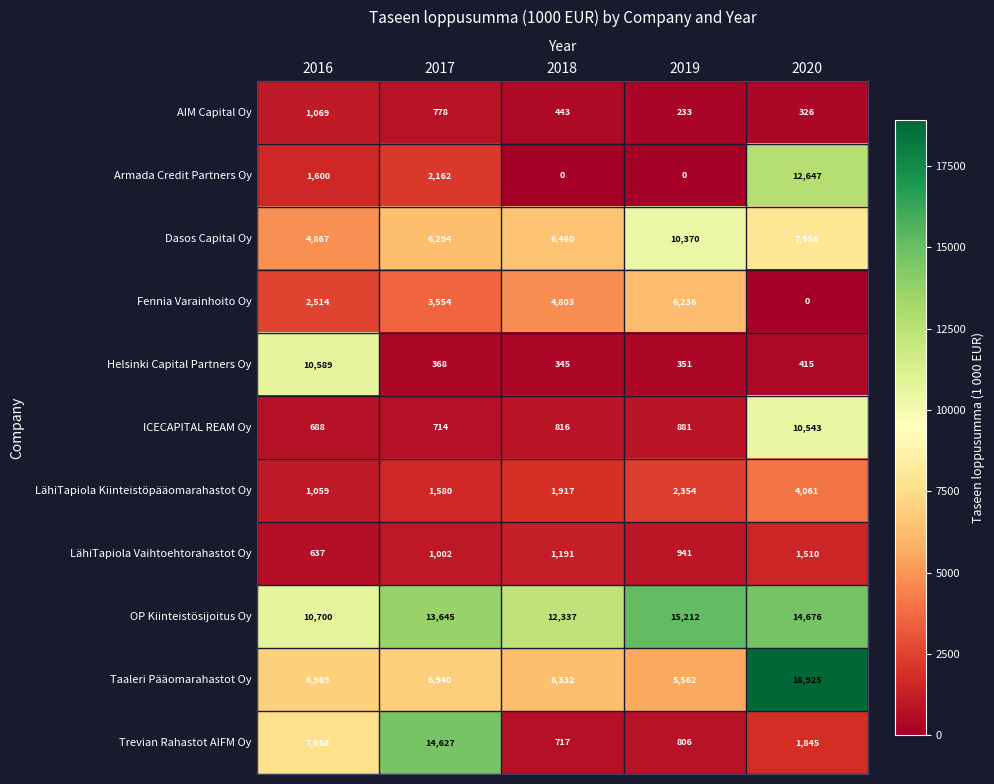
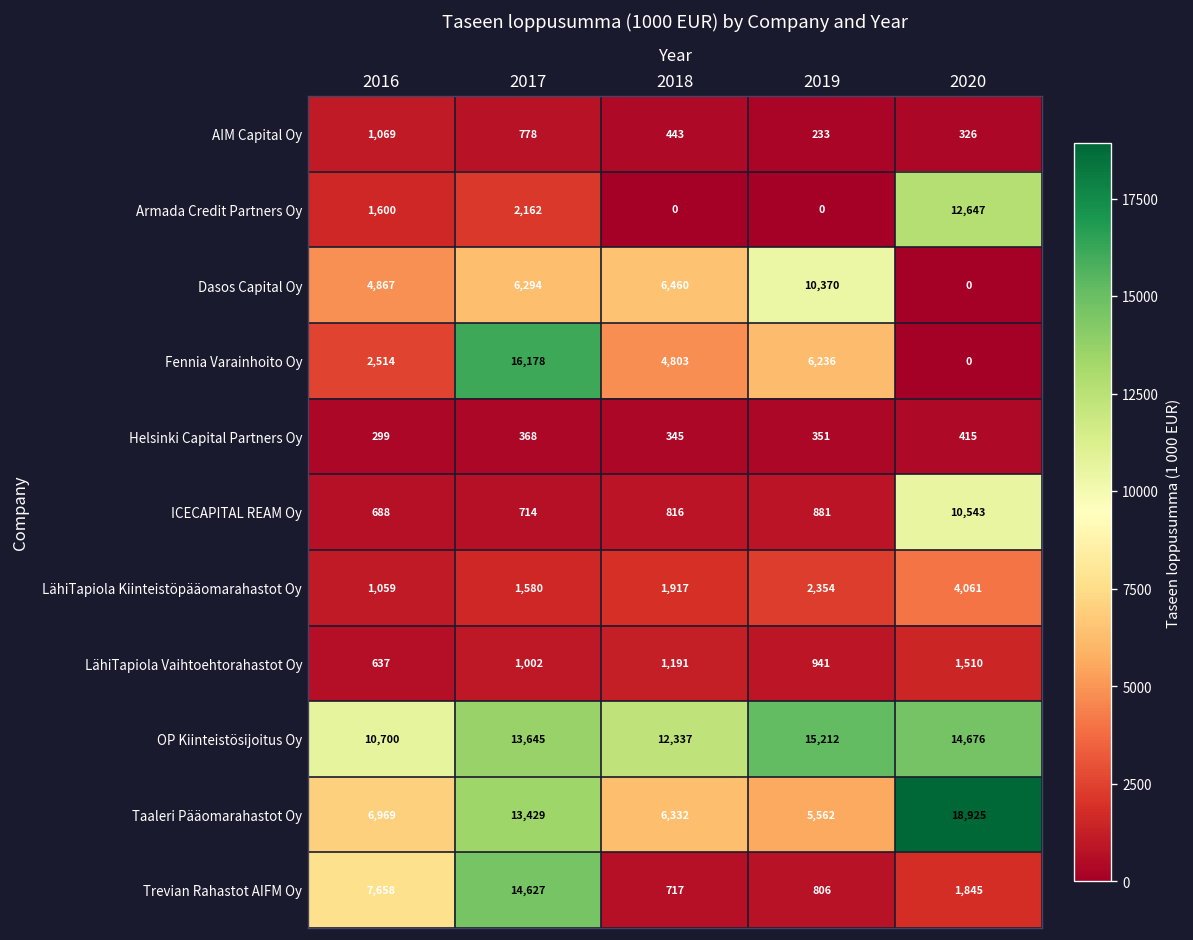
  {
    "AIM Capital Oy": {
      "2016": "1,069",
      "2017": "778",
      "2018": "443",
      "2019": "233",
      "2020": "326"
    },
    "Armada Credit Partners Oy": {
      "2016": "1,600",
      "2017": "2,162",
      "2018": "0",
      "2019": "0",
      "2020": "12,647"
    },
    "Dasos Capital Oy": {
      "2016": "4,867",
      "2017": "6,294",
      "2018": "6,460",
      "2019": "10,370",
-     "2020": "7,956"
+     "2020": "0"
    },
    "Fennia Varainhoito Oy": {
      "2016": "2,514",
-     "2017": "3,554",
+     "2017": "16,178",
      "2018": "4,803",
      "2019": "6,236",
      "2020": "0"
    },
    "Helsinki Capital Partners Oy": {
-     "2016": "10,589",
+     "2016": "299",
      "2017": "368",
      "2018": "345",
      "2019": "351",
      "2020": "415"
    },
    "ICECAPITAL REAM Oy": {
      "2016": "688",
      "2017": "714",
      "2018": "816",
      "2019": "881",
      "2020": "10,543"
    },
    "LähiTapiola Kiinteistöpääomarahastot Oy": {
      "2016": "1,059",
      "2017": "1,580",
      "2018": "1,917",
      "2019": "2,354",
      "2020": "4,061"
    },
    "LähiTapiola Vaihtoehtorahastot Oy": {
      "2016": "637",
      "2017": "1,002",
      "2018": "1,191",
      "2019": "941",
      "2020": "1,510"
    },
    "OP Kiinteistösijoitus Oy": {
      "2016": "10,700",
      "2017": "13,645",
      "2018": "12,337",
      "2019": "15,212",
      "2020": "14,676"
    },
    "Taaleri Pääomarahastot Oy": {
      "2016": "6,969",
-     "2017": "6,940",
+     "2017": "13,429",
      "2018": "6,332",
      "2019": "5,562",
      "2020": "18,925"
    },
    "Trevian Rahastot AIFM Oy": {
      "2016": "7,658",
      "2017": "14,627",
      "2018": "717",
      "2019": "806",
      "2020": "1,845"
    }
  }
